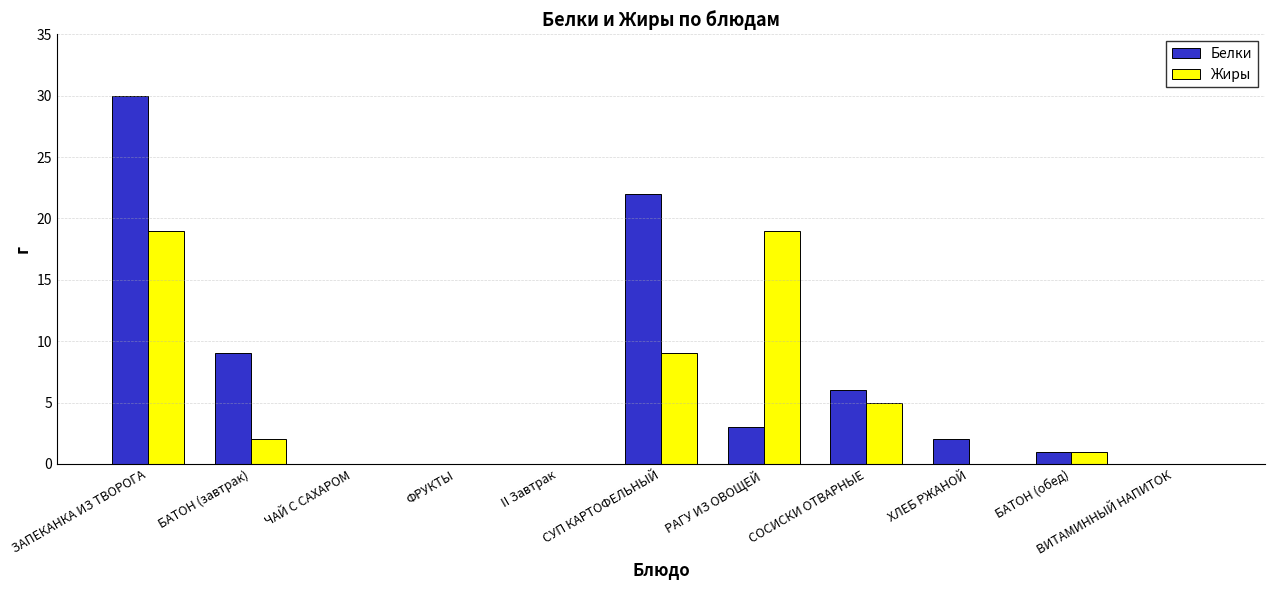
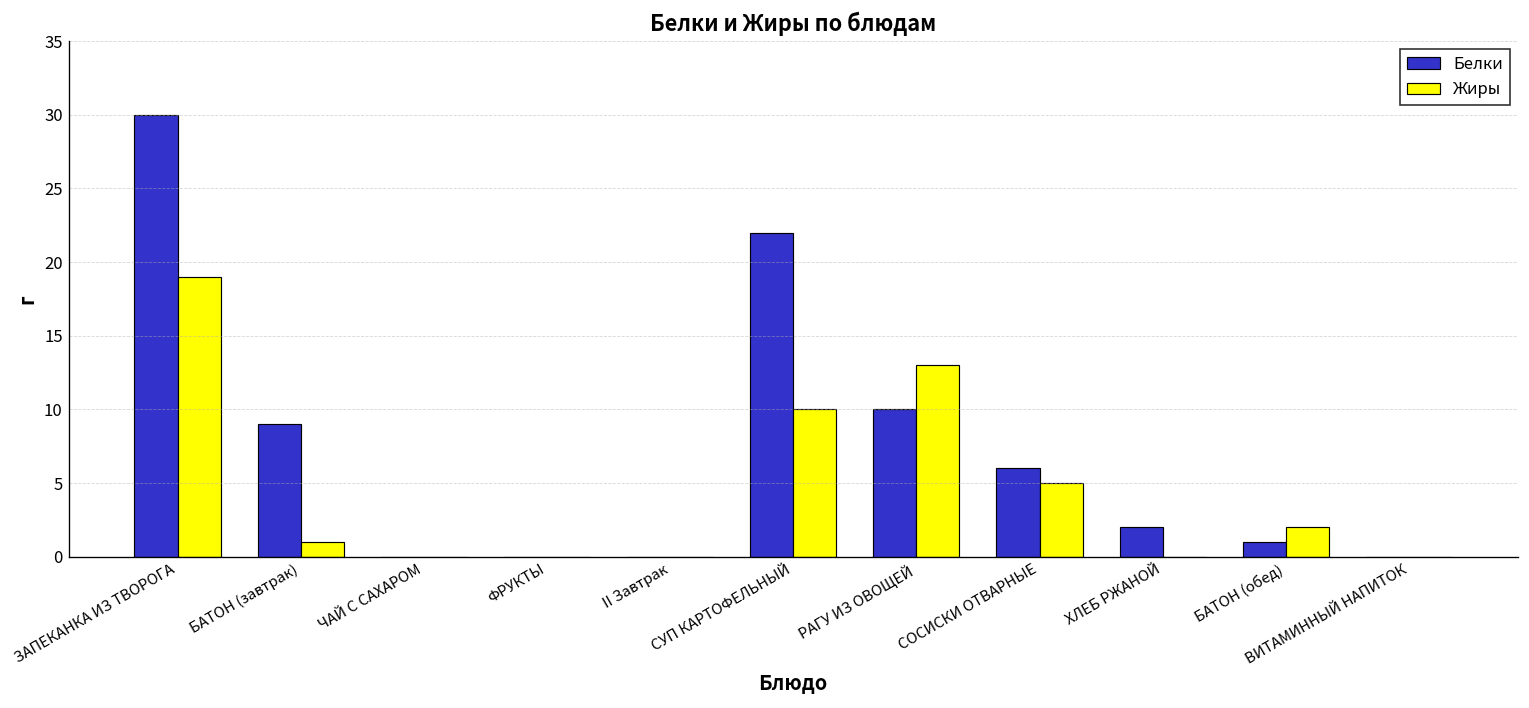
  {
    "Белки": {
      "ЗАПЕКАНКА ИЗ ТВОРОГА": 30,
      "БАТОН (завтрак)": 9,
      "ЧАЙ С САХАРОМ": 0,
      "ФРУКТЫ": 0,
      "II Завтрак": 0,
      "СУП КАРТОФЕЛЬНЫЙ": 22,
-     "РАГУ ИЗ ОВОЩЕЙ": 3,
+     "РАГУ ИЗ ОВОЩЕЙ": 10,
      "СОСИСКИ ОТВАРНЫЕ": 6,
      "ХЛЕБ РЖАНОЙ": 2,
      "БАТОН (обед)": 1,
      "ВИТАМИННЫЙ НАПИТОК": 0
    },
    "Жиры": {
      "ЗАПЕКАНКА ИЗ ТВОРОГА": 19,
-     "БАТОН (завтрак)": 2,
+     "БАТОН (завтрак)": 1,
      "ЧАЙ С САХАРОМ": 0,
      "ФРУКТЫ": 0,
      "II Завтрак": 0,
-     "СУП КАРТОФЕЛЬНЫЙ": 9,
-     "РАГУ ИЗ ОВОЩЕЙ": 19,
+     "СУП КАРТОФЕЛЬНЫЙ": 10,
+     "РАГУ ИЗ ОВОЩЕЙ": 13,
      "СОСИСКИ ОТВАРНЫЕ": 5,
      "ХЛЕБ РЖАНОЙ": 0,
-     "БАТОН (обед)": 1,
+     "БАТОН (обед)": 2,
      "ВИТАМИННЫЙ НАПИТОК": 0
    }
  }
